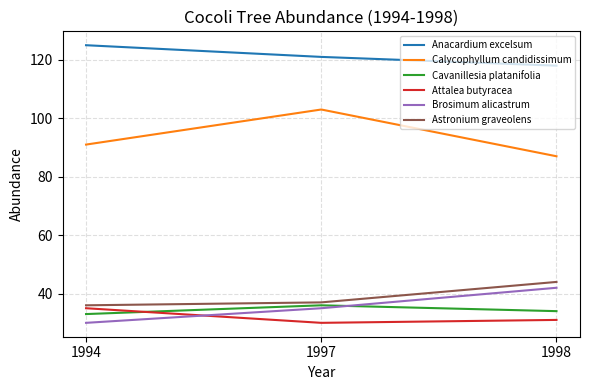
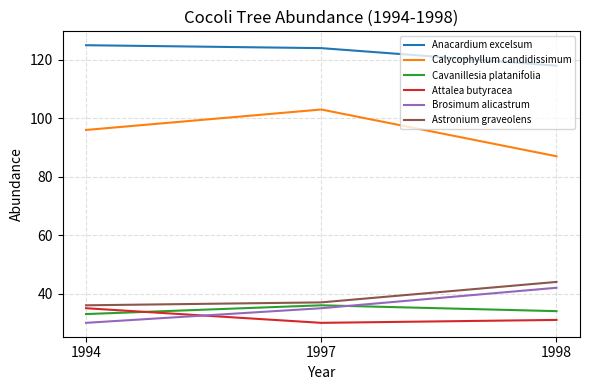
  {
    "Anacardium excelsum": {
      "1994": 125,
-     "1997": 121
+     "1997": 124
    },
    "Calycophyllum candidissimum": {
-     "1994": 91,
+     "1994": 96,
      "1997": 103,
      "1998": 87
    },
    "Cavanillesia platanifolia": {
      "1994": 33,
      "1997": 36,
      "1998": 34
    },
    "Attalea butyracea": {
      "1994": 35,
      "1997": 30,
      "1998": 31
    },
    "Brosimum alicastrum": {
      "1994": 30,
      "1997": 35,
      "1998": 42
    },
    "Astronium graveolens": {
      "1994": 36,
      "1997": 37,
      "1998": 44
    }
  }
